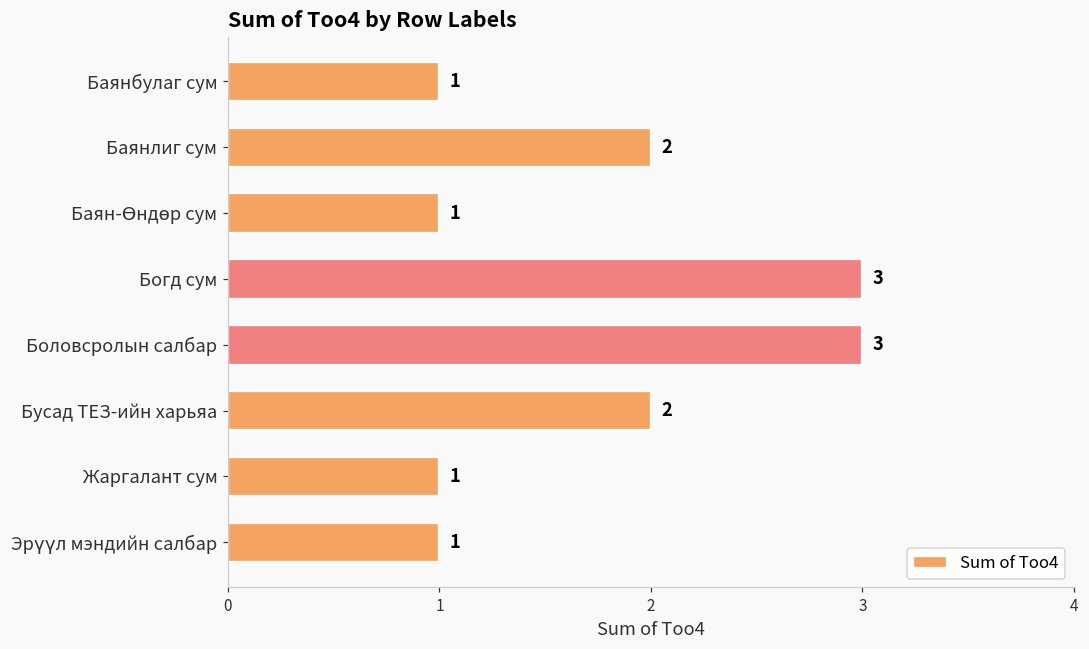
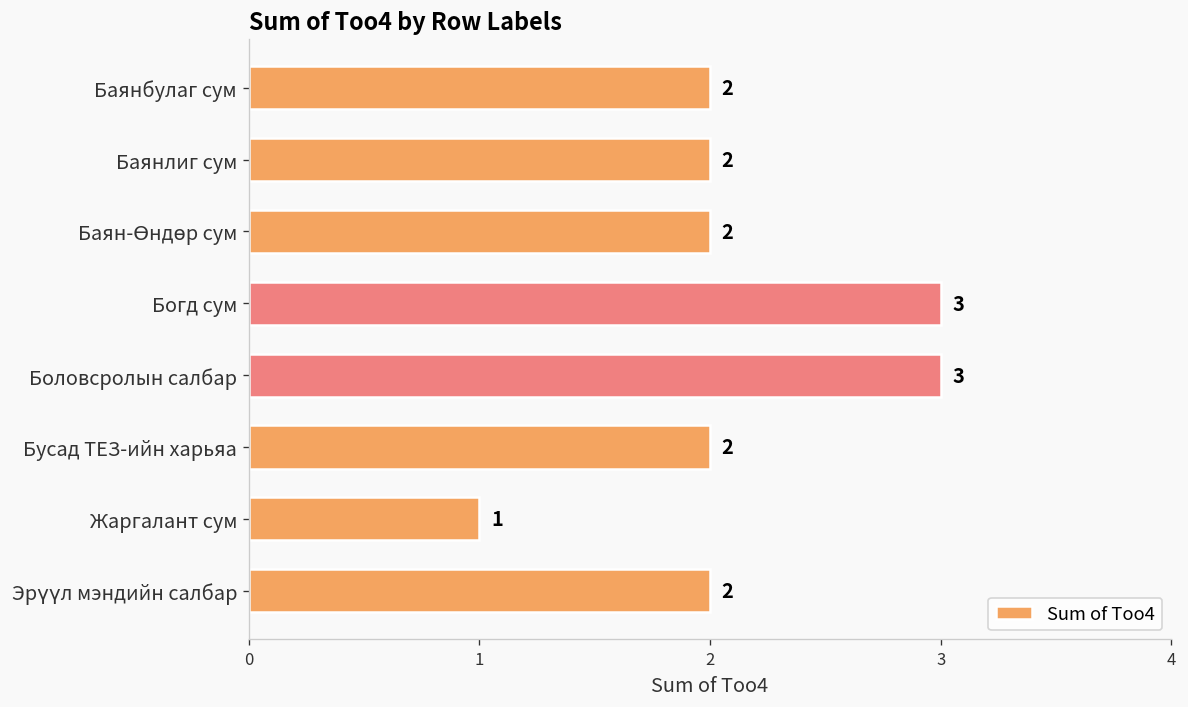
  {
-   "Баянбулаг сум": 1,
+   "Баянбулаг сум": 2,
    "Баянлиг сум": 2,
-   "Баян-Өндөр сум": 1,
+   "Баян-Өндөр сум": 2,
    "Богд сум": 3,
    "Боловсролын салбар": 3,
    "Бусад ТЕЗ-ийн харьяа": 2,
    "Жаргалант сум": 1,
-   "Эрүүл мэндийн салбар": 1
+   "Эрүүл мэндийн салбар": 2
  }
